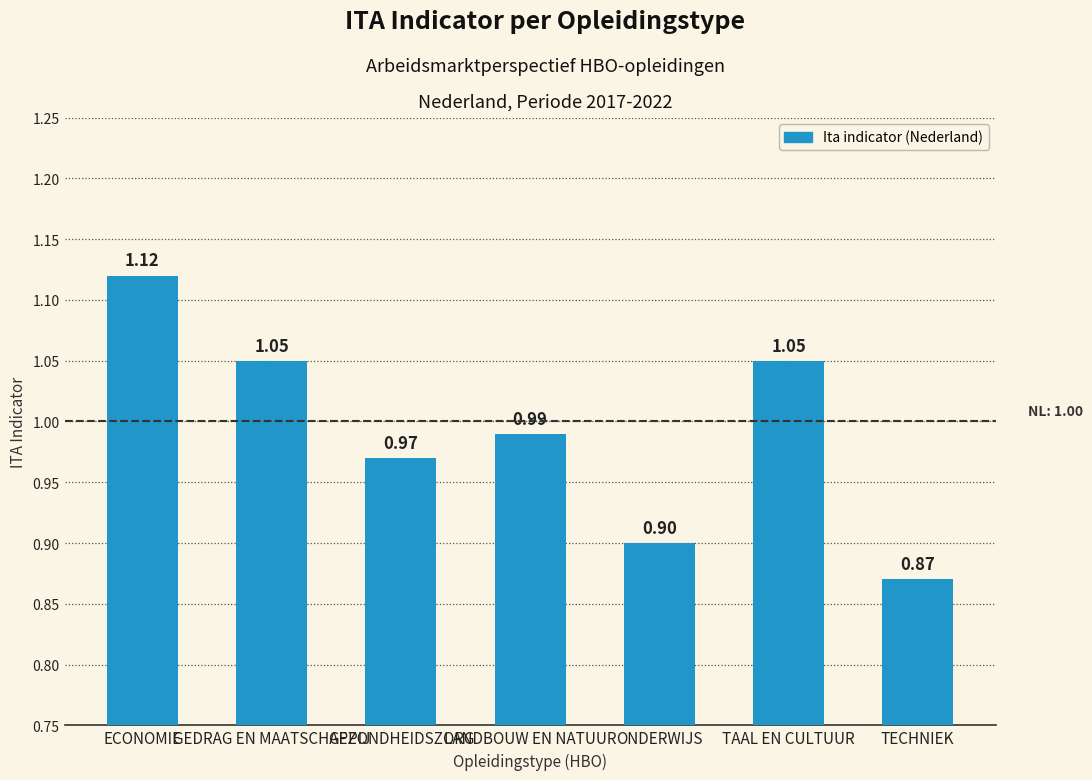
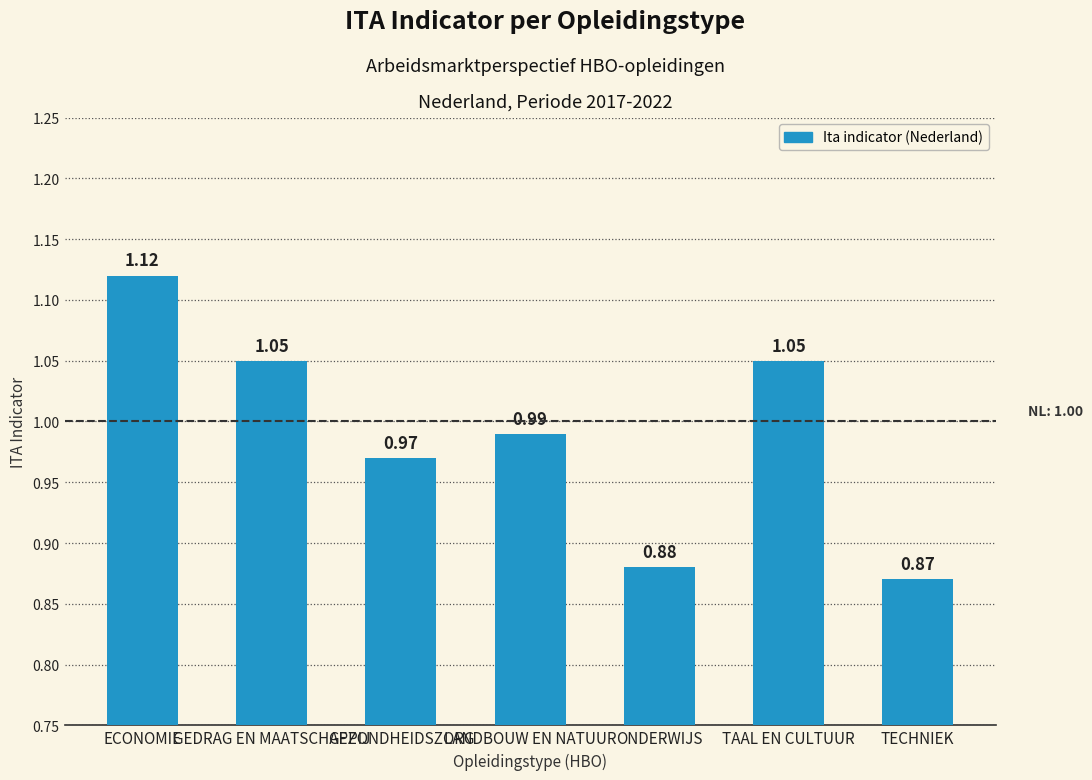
  {
    "ECONOMIE": 1.12,
-   "ONDERWIJS": 0.90,
+   "ONDERWIJS": 0.88,
    "TAAL EN CULTUUR": 1.05,
    "TECHNIEK": 0.87
  }
